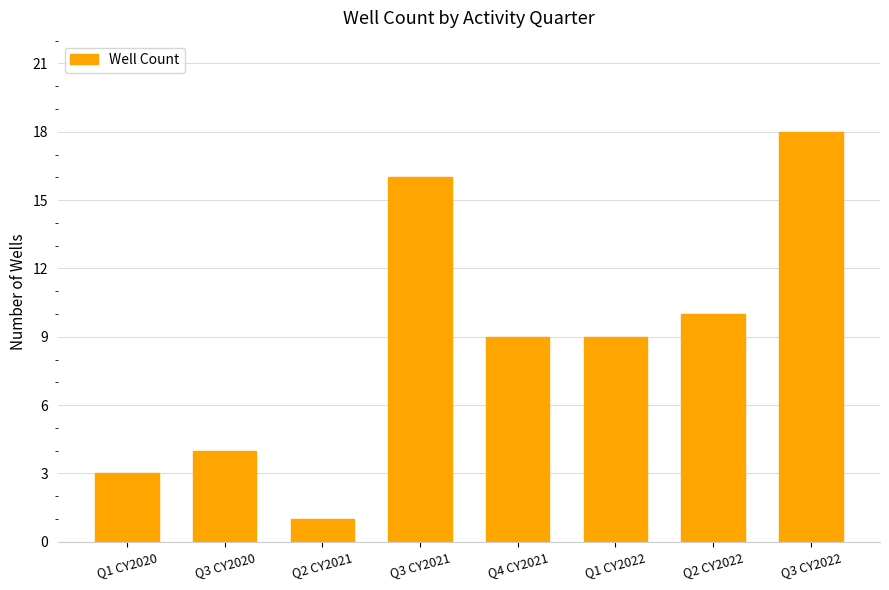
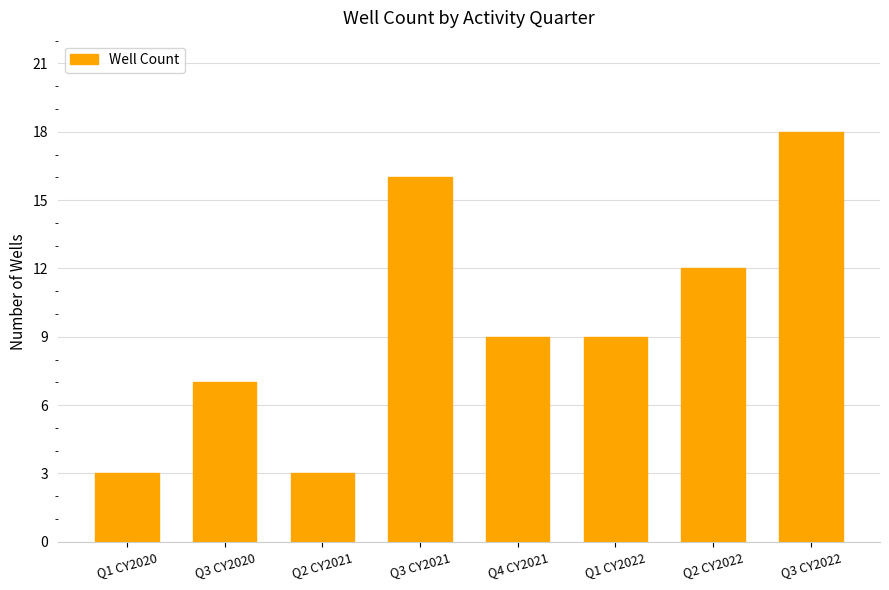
  {
    "Q1 CY2020": 3,
-   "Q3 CY2020": 4,
-   "Q2 CY2021": 1,
+   "Q3 CY2020": 7,
+   "Q2 CY2021": 3,
    "Q3 CY2021": 16,
    "Q4 CY2021": 9,
    "Q1 CY2022": 9,
-   "Q2 CY2022": 10,
+   "Q2 CY2022": 12,
    "Q3 CY2022": 18
  }
